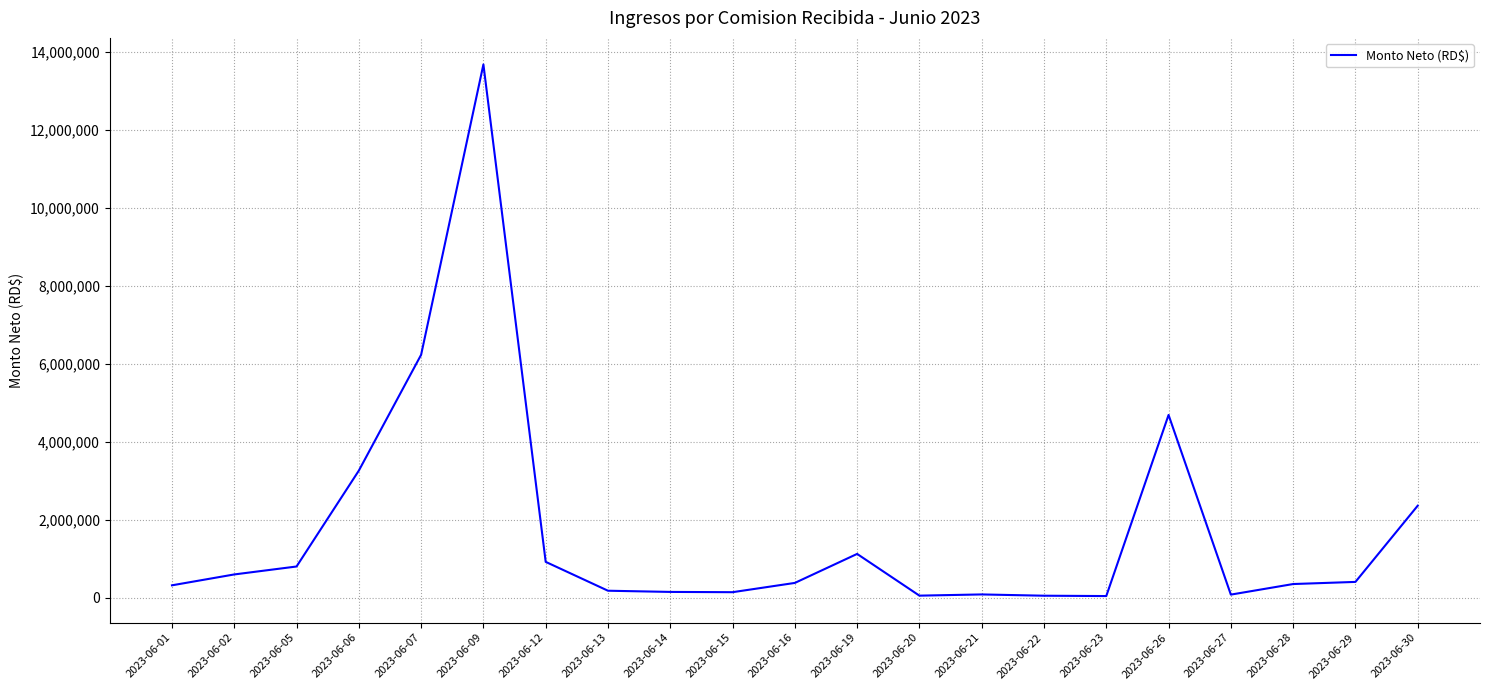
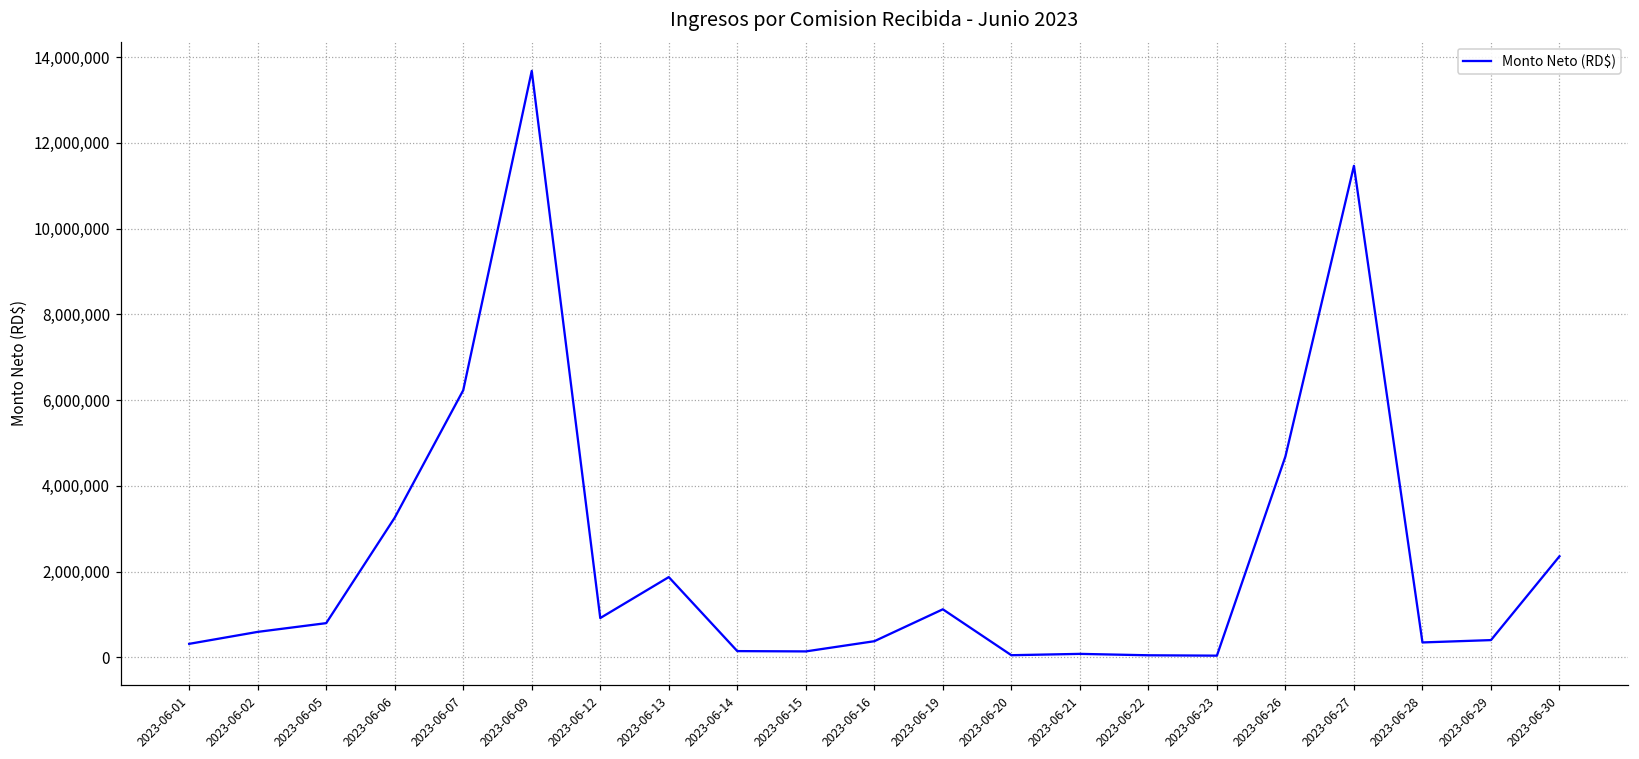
  {
    "2023-06-01": "300,000",
    "2023-06-02": "600,000",
    "2023-06-05": "800,000",
    "2023-06-06": "3,300,000",
    "2023-06-07": "6,200,000",
    "2023-06-09": "13,700,000",
    "2023-06-12": "900,000",
-   "2023-06-13": "200,000",
+   "2023-06-13": "1,900,000",
    "2023-06-14": "100,000",
    "2023-06-15": "100,000",
    "2023-06-16": "400,000",
    "2023-06-19": "1,100,000",
    "2023-06-20": "100,000",
    "2023-06-21": "100,000",
    "2023-06-22": "100,000",
    "2023-06-23": "0",
    "2023-06-26": "4,700,000",
-   "2023-06-27": "100,000",
+   "2023-06-27": "11,500,000",
    "2023-06-28": "400,000",
    "2023-06-29": "400,000",
    "2023-06-30": "2,400,000"
  }
